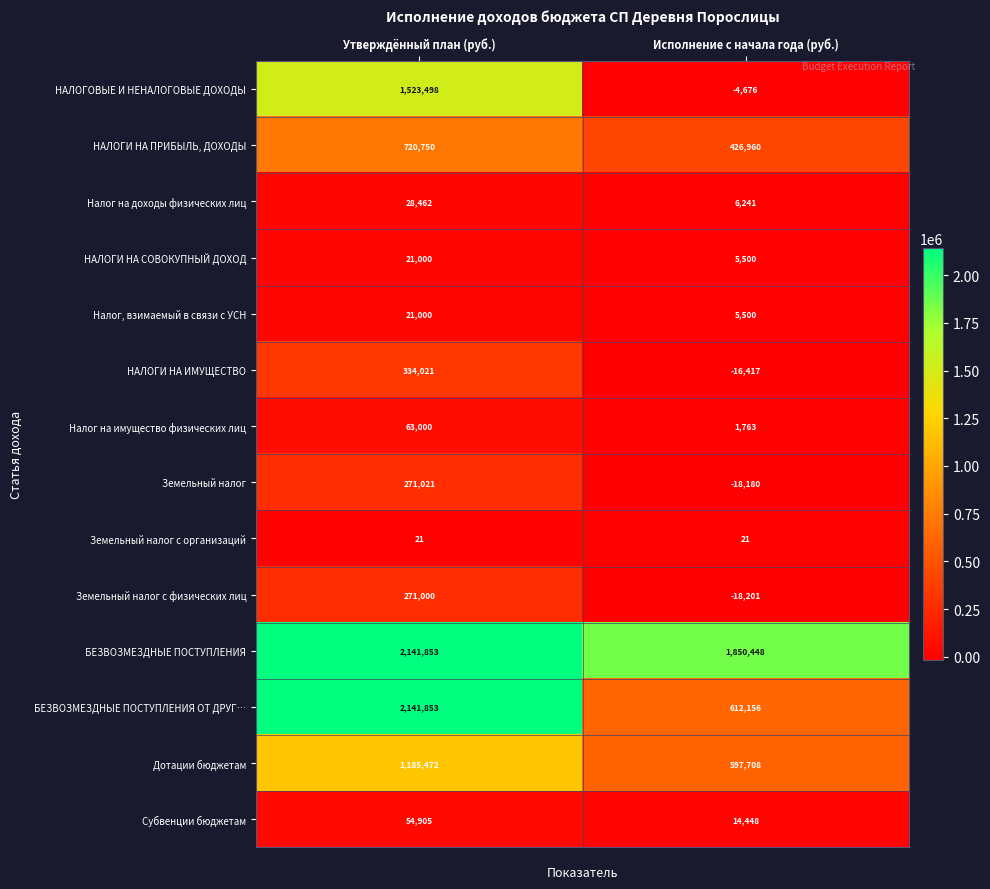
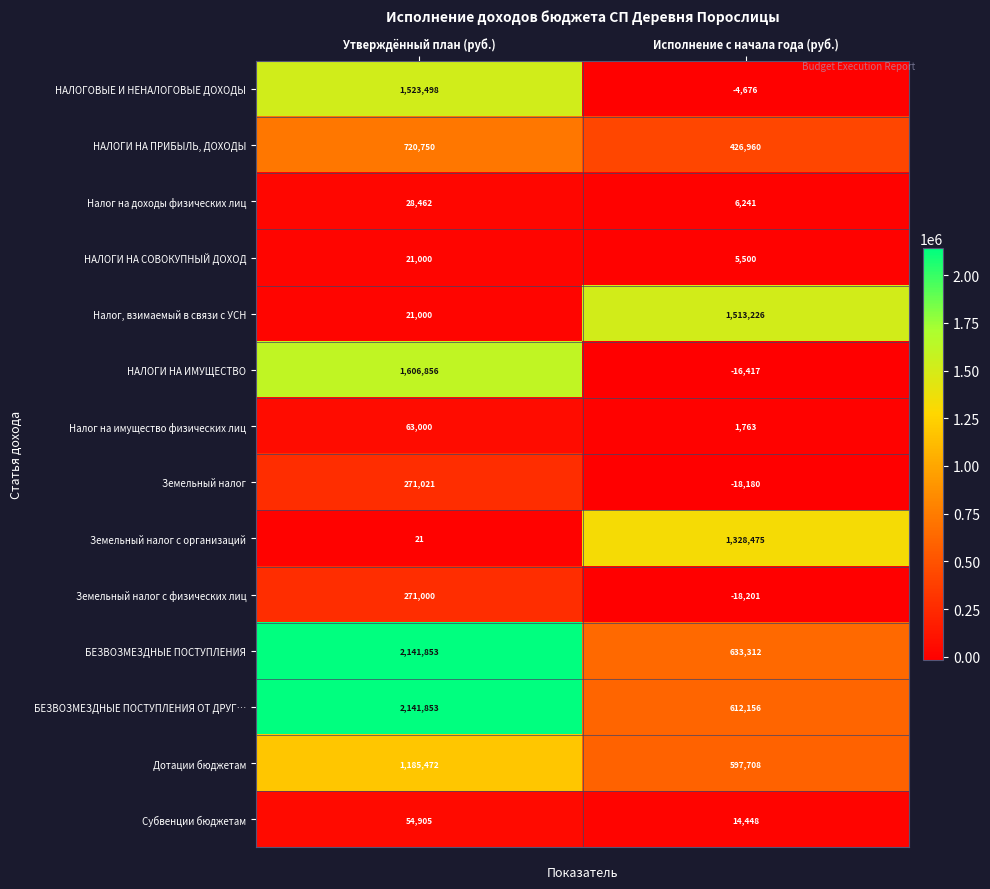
  {
    "НАЛОГОВЫЕ И НЕНАЛОГОВЫЕ ДОХОДЫ": {
      "Утверждённый план (руб.)": "1,523,498"
    },
    "НАЛОГИ НА ПРИБЫЛЬ, ДОХОДЫ": {
      "Утверждённый план (руб.)": "720,750",
      "Исполнение с начала года (руб.)": "426,960"
    },
    "Налог на доходы физических лиц": {
      "Утверждённый план (руб.)": "28,462",
      "Исполнение с начала года (руб.)": "6,241"
    },
    "НАЛОГИ НА СОВОКУПНЫЙ ДОХОД": {
      "Утверждённый план (руб.)": "21,000",
      "Исполнение с начала года (руб.)": "5,500"
    },
    "Налог, взимаемый в связи с УСН": {
      "Утверждённый план (руб.)": "21,000",
-     "Исполнение с начала года (руб.)": "5,500"
+     "Исполнение с начала года (руб.)": "1,513,226"
    },
    "НАЛОГИ НА ИМУЩЕСТВО": {
-     "Утверждённый план (руб.)": "334,021",
+     "Утверждённый план (руб.)": "1,606,856",
      "Исполнение с начала года (руб.)": "-16,417"
    },
    "Налог на имущество физических лиц": {
      "Утверждённый план (руб.)": "63,000",
      "Исполнение с начала года (руб.)": "1,763"
    },
    "Земельный налог": {
      "Утверждённый план (руб.)": "271,021",
      "Исполнение с начала года (руб.)": "-18,180"
    },
    "Земельный налог с организаций": {
      "Утверждённый план (руб.)": "21",
-     "Исполнение с начала года (руб.)": "21"
+     "Исполнение с начала года (руб.)": "1,328,475"
    },
    "Земельный налог с физических лиц": {
      "Утверждённый план (руб.)": "271,000",
      "Исполнение с начала года (руб.)": "-18,201"
    },
    "БЕЗВОЗМЕЗДНЫЕ ПОСТУПЛЕНИЯ": {
      "Утверждённый план (руб.)": "2,141,853",
-     "Исполнение с начала года (руб.)": "1,850,448"
+     "Исполнение с начала года (руб.)": "633,312"
    },
    "БЕЗВОЗМЕЗДНЫЕ ПОСТУПЛЕНИЯ ОТ ДРУГ…": {
      "Утверждённый план (руб.)": "2,141,853",
      "Исполнение с начала года (руб.)": "612,156"
    },
    "Дотации бюджетам": {
      "Утверждённый план (руб.)": "1,185,472",
      "Исполнение с начала года (руб.)": "597,708"
    },
    "Субвенции бюджетам": {
      "Утверждённый план (руб.)": "54,905",
      "Исполнение с начала года (руб.)": "14,448"
    }
  }
